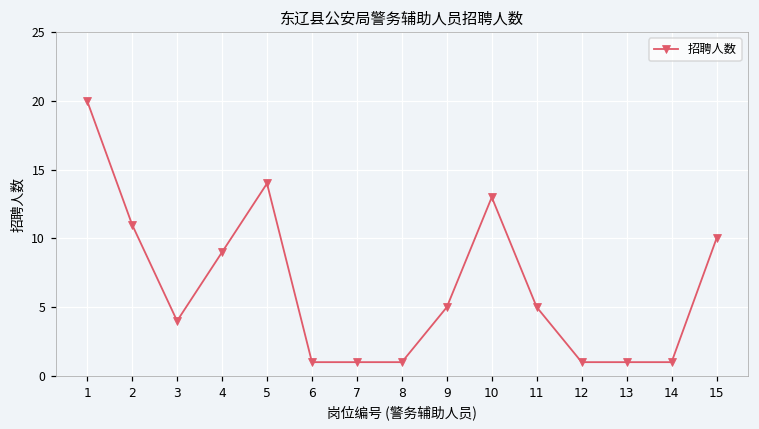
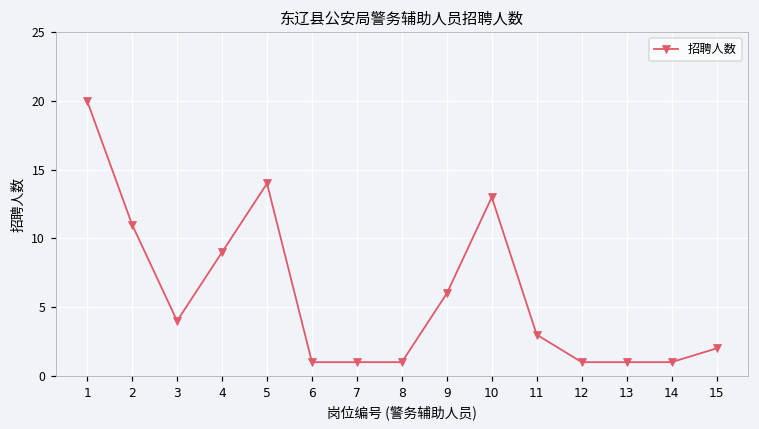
  {
    "1": 20,
    "2": 11,
    "3": 4,
    "4": 9,
    "5": 14,
    "6": 1,
    "7": 1,
    "8": 1,
-   "9": 5,
+   "9": 6,
    "10": 13,
-   "11": 5,
+   "11": 3,
    "12": 1,
    "13": 1,
    "14": 1,
-   "15": 10
+   "15": 2
  }
